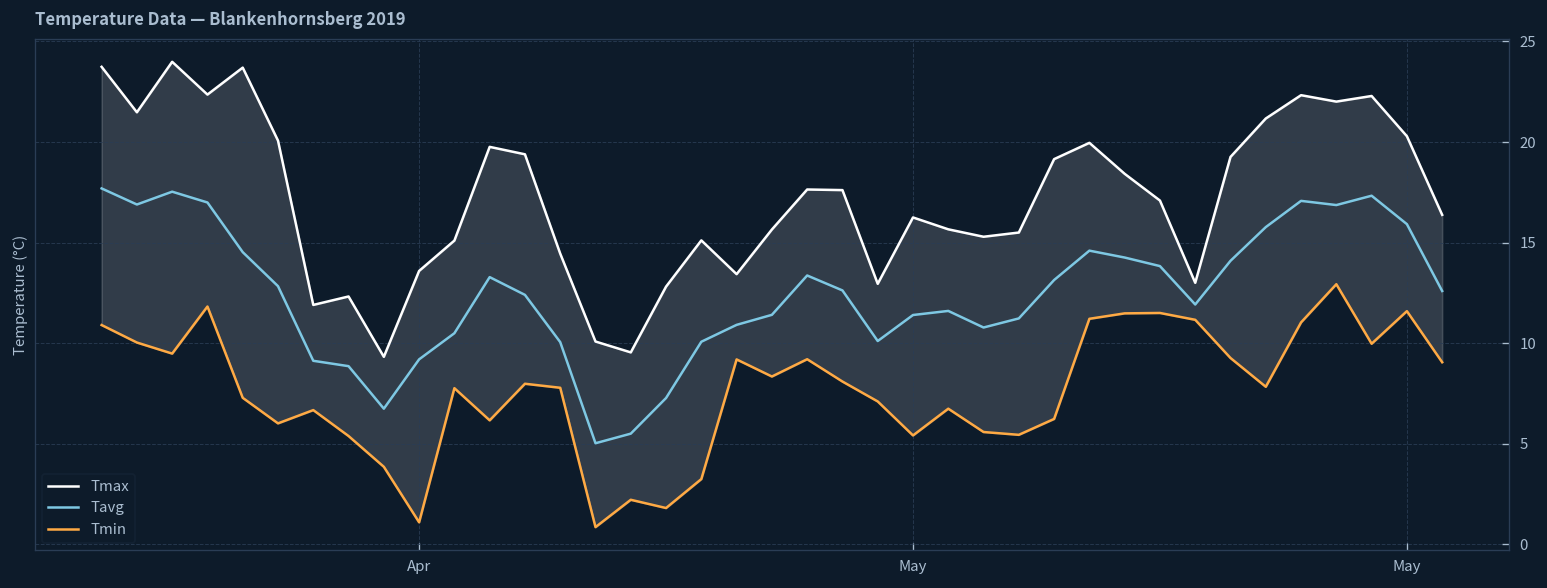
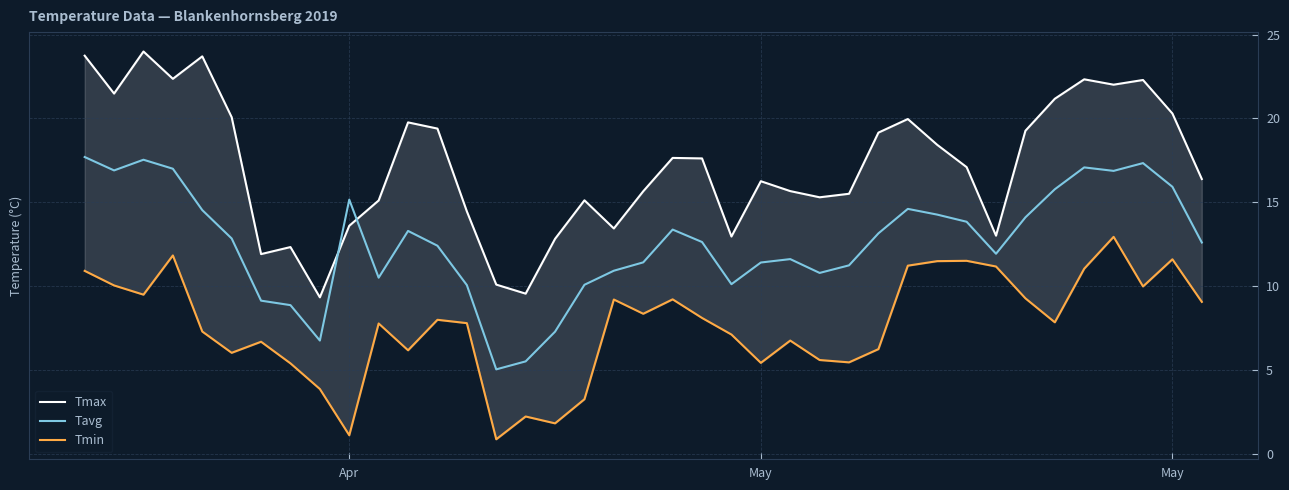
  {
    "Tmax": {
      "Apr": 13.6
    },
    "Tavg": {
-     "Apr": 9.2
+     "Apr": 15.1
    },
    "Tmin": {
      "Apr": 1.1
    }
  }
